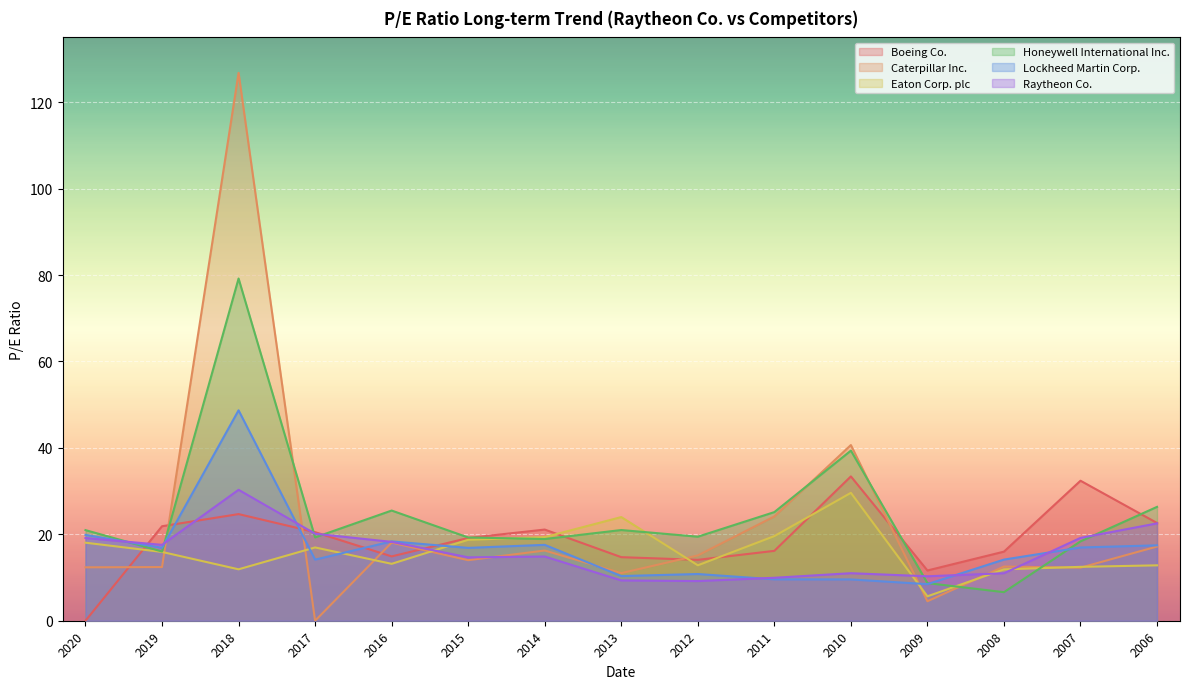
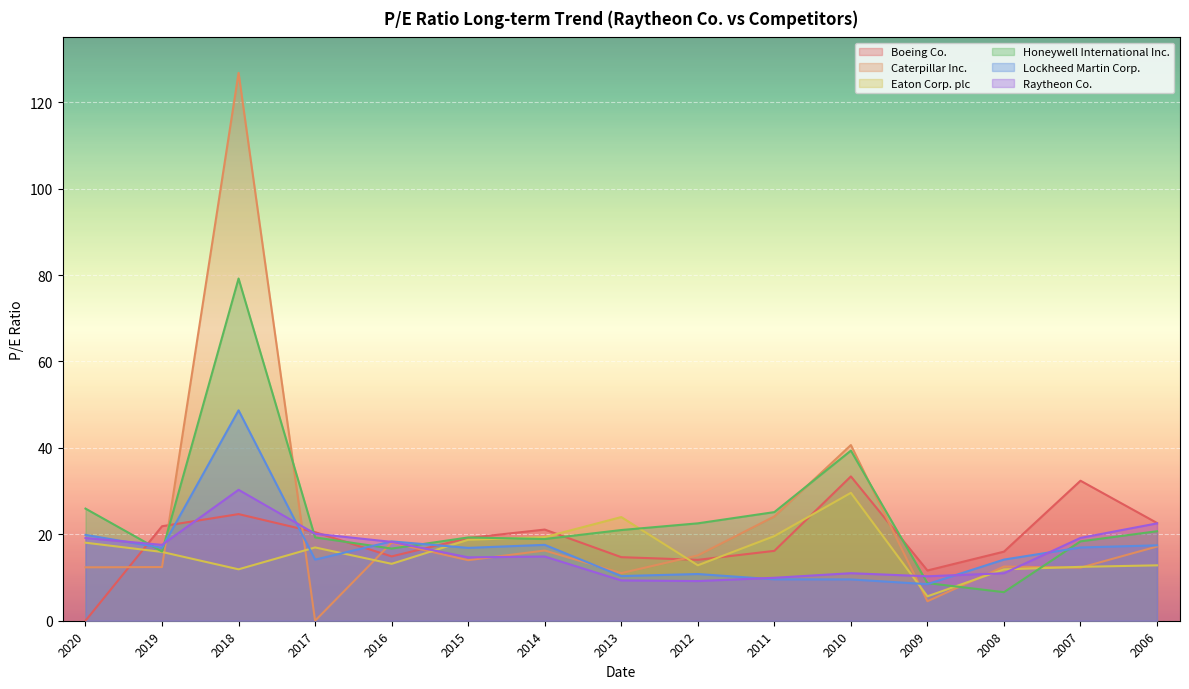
  {
    "Honeywell International Inc.": {
-     "2020": 21,
+     "2020": 26,
      "2018": 79,
      "2017": 19,
-     "2016": 26,
+     "2016": 17,
      "2013": 21,
-     "2012": 19,
+     "2012": 23,
      "2011": 25,
      "2010": 39,
      "2008": 7,
      "2007": 18,
-     "2006": 26
+     "2006": 21
    }
  }
